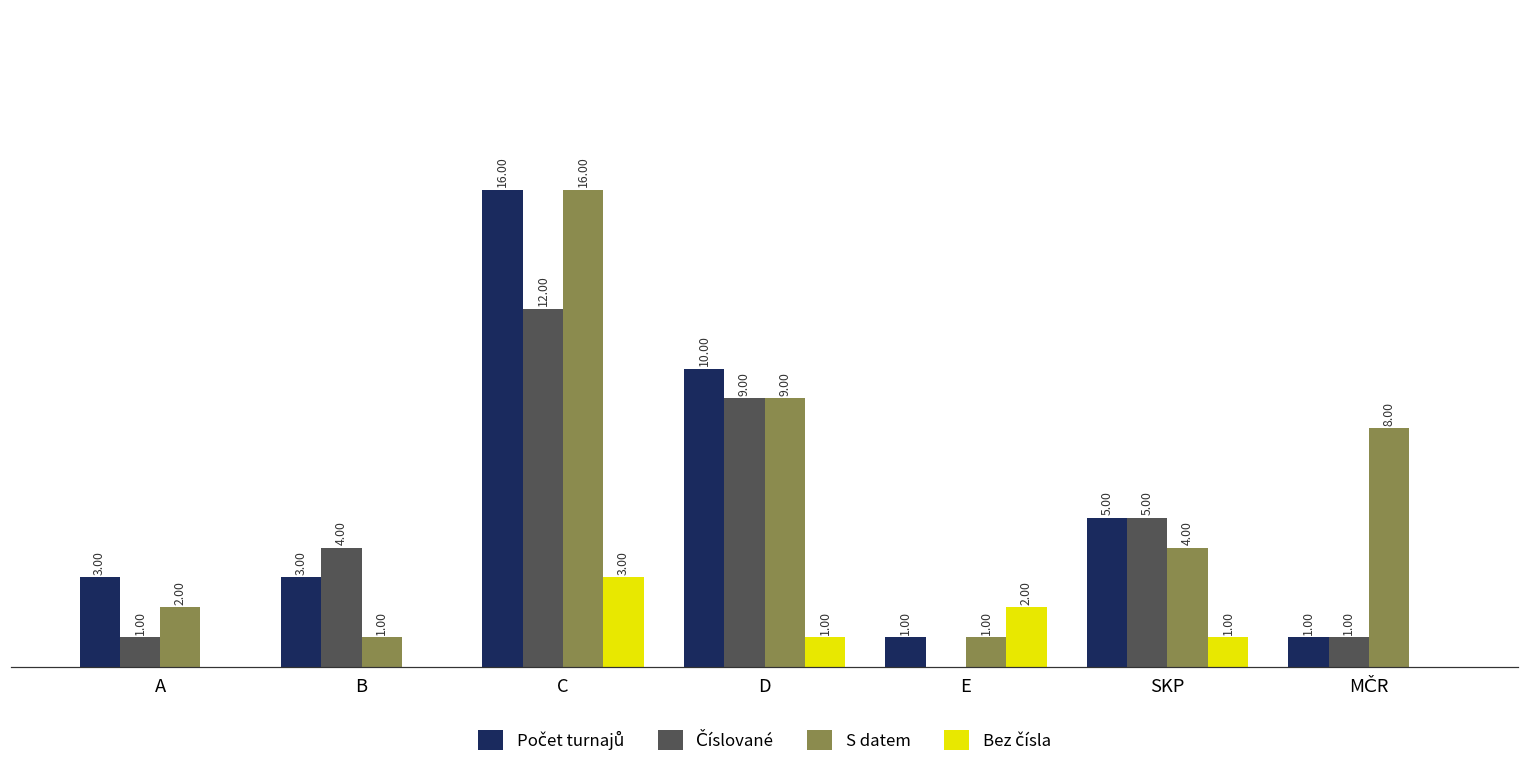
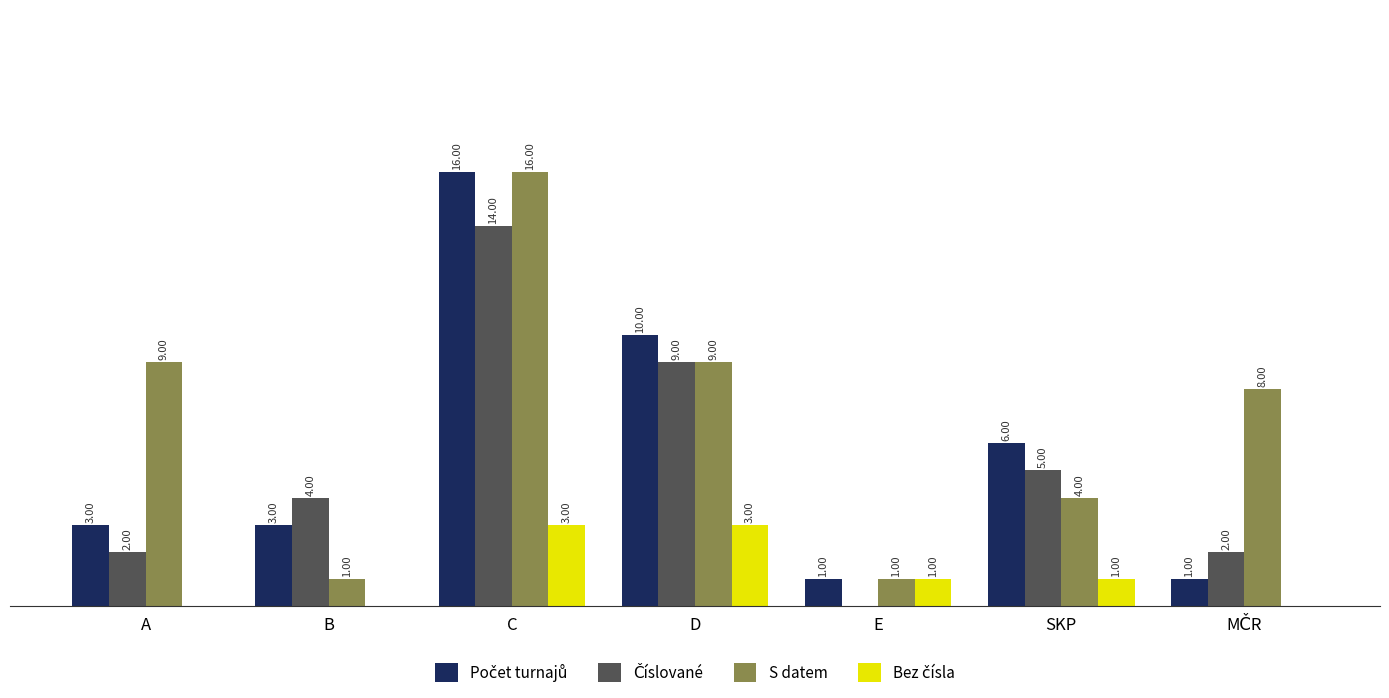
  {
    "Počet turnajů": {
      "A": 3.00,
      "B": 3.00,
      "C": 16.00,
      "D": 10.00,
      "E": 1.00,
-     "SKP": 5.00,
+     "SKP": 6.00,
      "MČR": 1.00
    },
    "Číslované": {
-     "A": 1.00,
+     "A": 2.00,
      "B": 4.00,
-     "C": 12.00,
+     "C": 14.00,
      "D": 9.00,
      "SKP": 5.00,
-     "MČR": 1.00
+     "MČR": 2.00
    },
    "S datem": {
-     "A": 2.00,
+     "A": 9.00,
      "B": 1.00,
      "C": 16.00,
      "D": 9.00,
      "E": 1.00,
      "SKP": 4.00,
      "MČR": 8.00
    },
    "Bez čísla": {
      "C": 3.00,
-     "D": 1.00,
-     "E": 2.00,
+     "D": 3.00,
+     "E": 1.00,
      "SKP": 1.00
    }
  }
